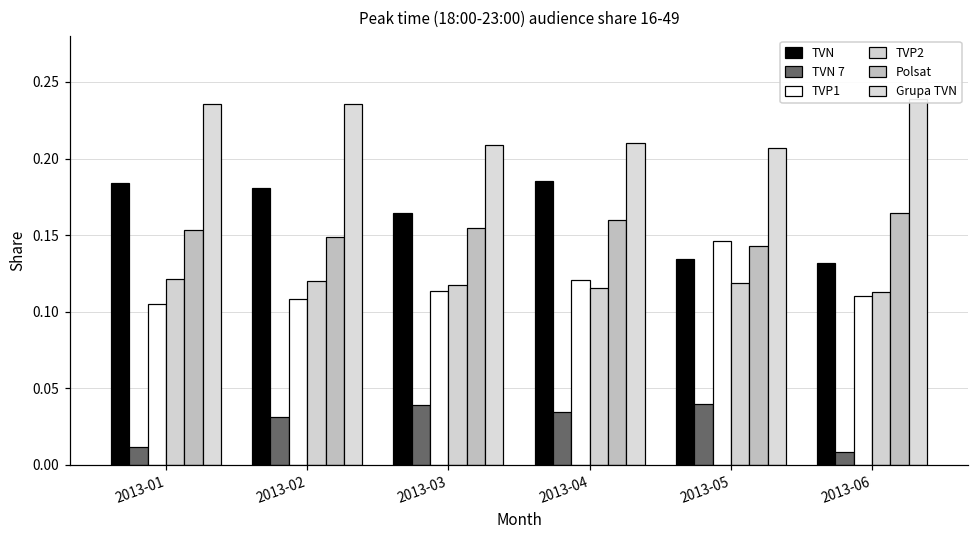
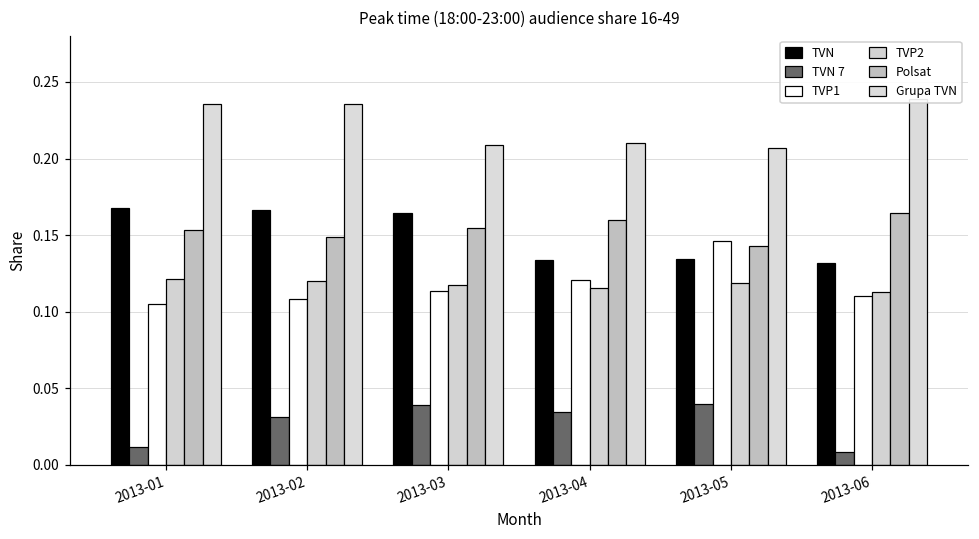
  {
    "TVN": {
-     "2013-01": 0.184,
-     "2013-02": 0.181,
+     "2013-01": 0.167,
+     "2013-02": 0.166,
      "2013-03": 0.165,
-     "2013-04": 0.186,
+     "2013-04": 0.134,
      "2013-05": 0.135,
      "2013-06": 0.132
    },
    "TVN 7": {
      "2013-01": 0.012,
      "2013-02": 0.031,
      "2013-03": 0.039,
      "2013-04": 0.034,
      "2013-05": 0.040,
      "2013-06": 0.009
    },
    "TVP1": {
      "2013-01": 0.105,
      "2013-02": 0.109,
      "2013-03": 0.113,
      "2013-04": 0.121,
      "2013-05": 0.146,
      "2013-06": 0.110
    }
  }
